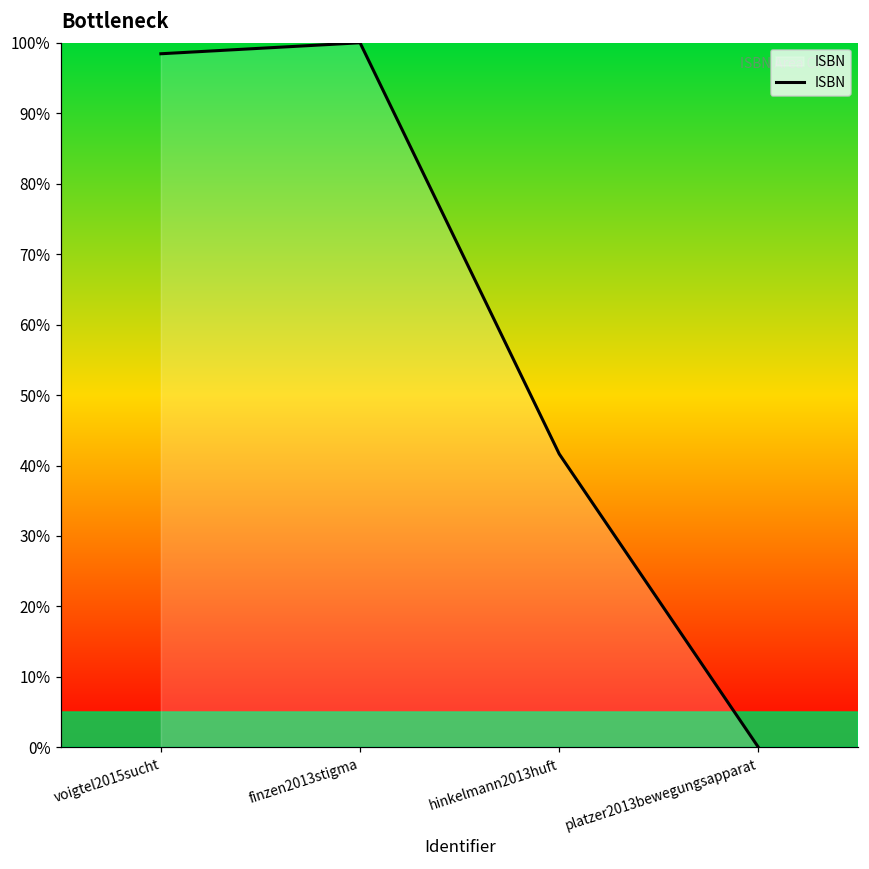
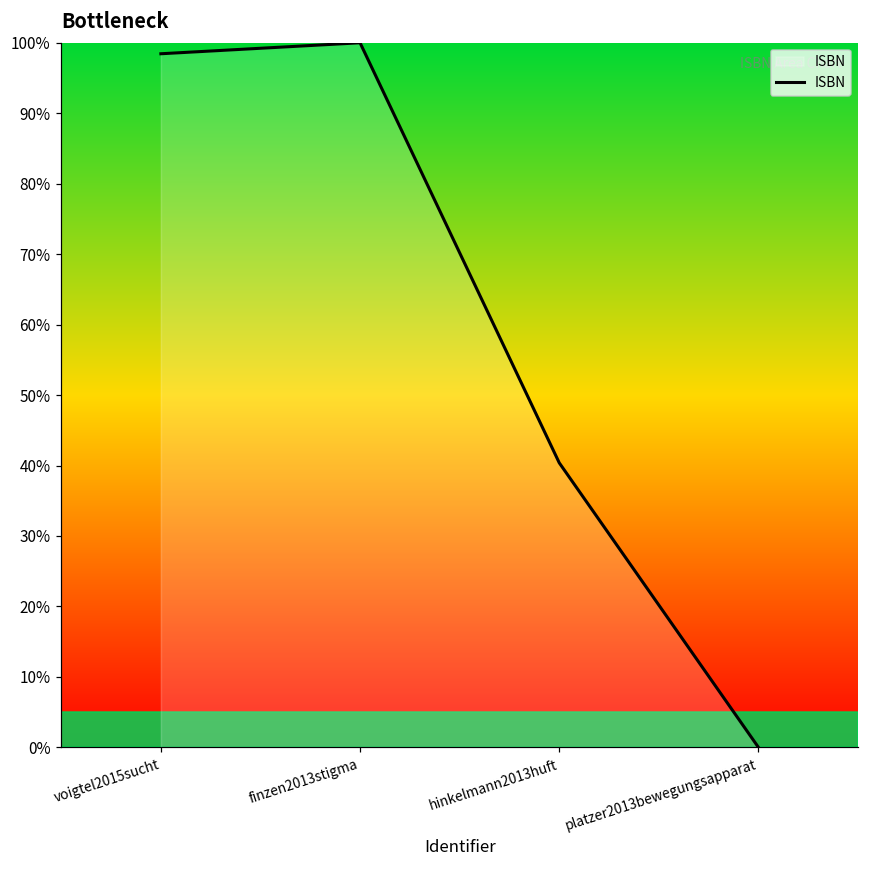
  {
    "voigtel2015sucht": "98%",
    "finzen2013stigma": "100%",
-   "hinkelmann2013huft": "42%"
+   "hinkelmann2013huft": "40%"
  }
